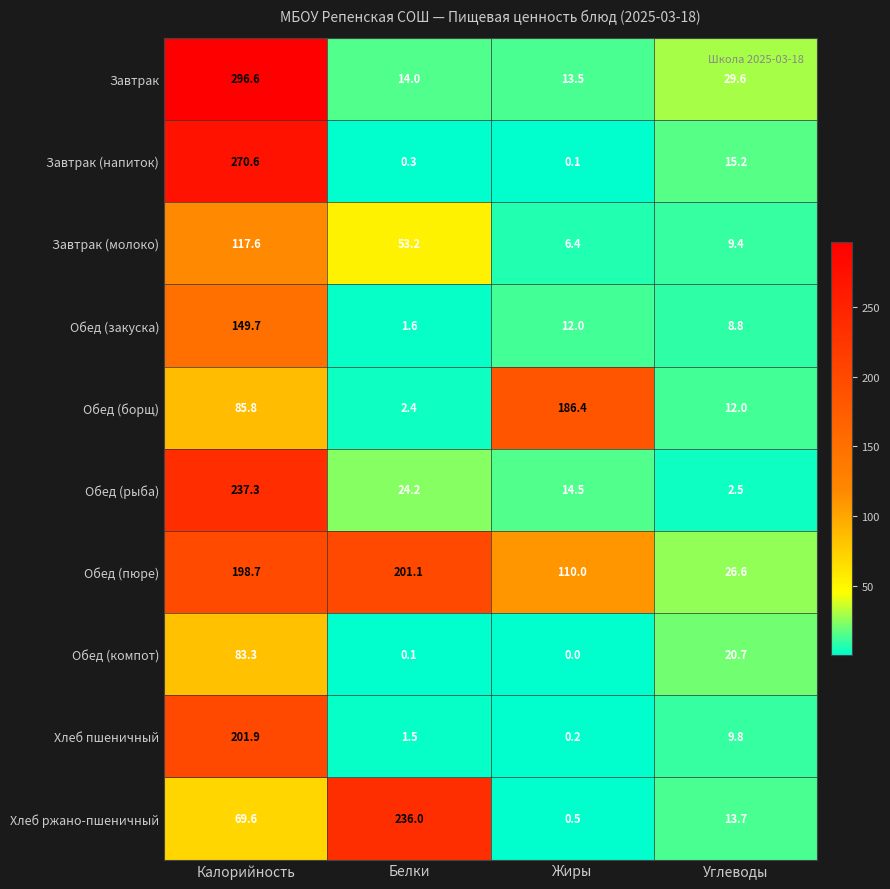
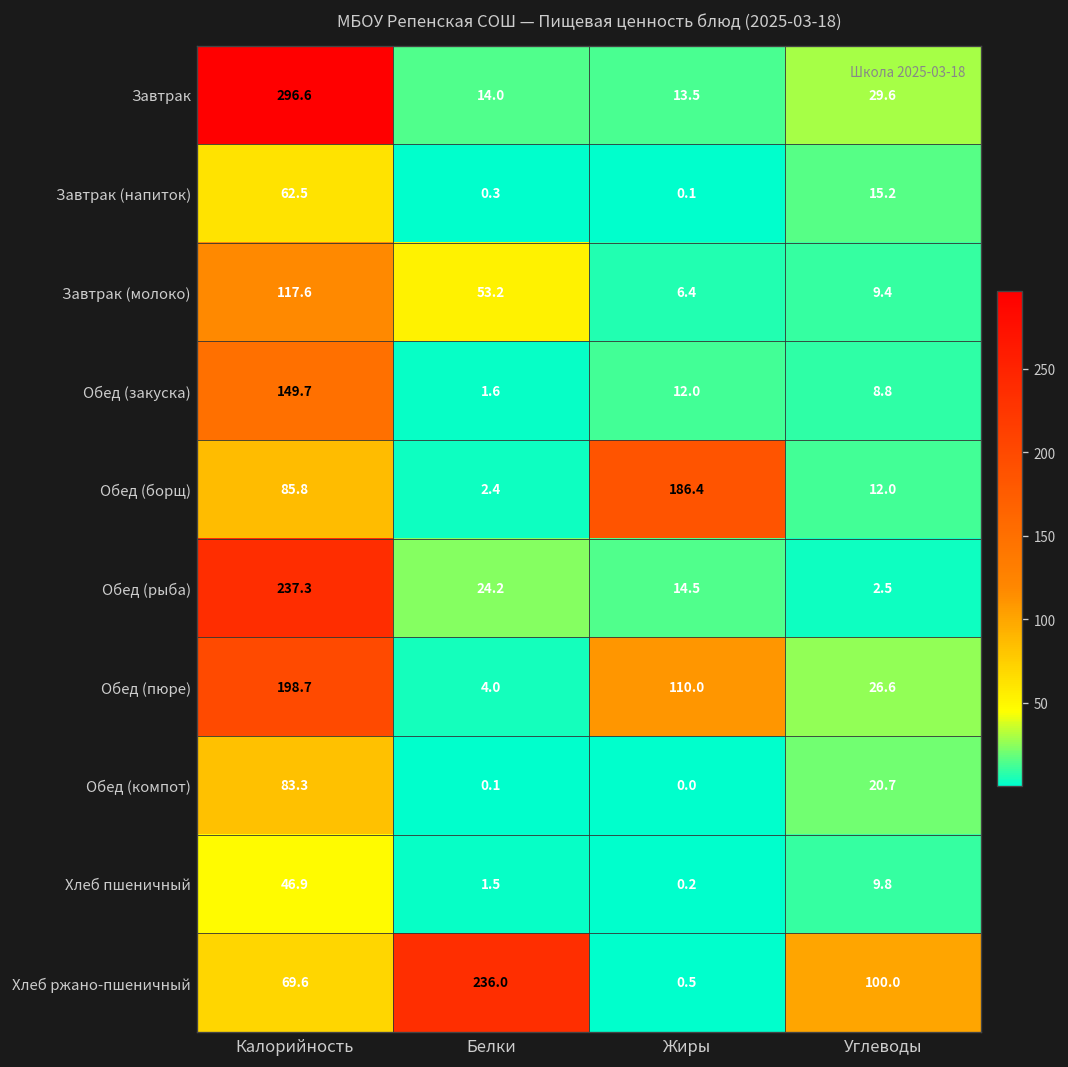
  {
    "Завтрак": {
      "Калорийность": 296.6,
      "Белки": 14.0,
      "Жиры": 13.5
    },
    "Завтрак (напиток)": {
-     "Калорийность": 270.6,
+     "Калорийность": 62.5,
      "Белки": 0.3,
      "Жиры": 0.1,
      "Углеводы": 15.2
    },
    "Завтрак (молоко)": {
      "Калорийность": 117.6,
      "Белки": 53.2,
      "Жиры": 6.4,
      "Углеводы": 9.4
    },
    "Обед (закуска)": {
      "Калорийность": 149.7,
      "Белки": 1.6,
      "Жиры": 12.0,
      "Углеводы": 8.8
    },
    "Обед (борщ)": {
      "Калорийность": 85.8,
      "Белки": 2.4,
      "Жиры": 186.4,
      "Углеводы": 12.0
    },
    "Обед (рыба)": {
      "Калорийность": 237.3,
      "Белки": 24.2,
      "Жиры": 14.5,
      "Углеводы": 2.5
    },
    "Обед (пюре)": {
      "Калорийность": 198.7,
-     "Белки": 201.1,
+     "Белки": 4.0,
      "Жиры": 110.0,
      "Углеводы": 26.6
    },
    "Обед (компот)": {
      "Калорийность": 83.3,
      "Белки": 0.1,
      "Жиры": 0.0,
      "Углеводы": 20.7
    },
    "Хлеб пшеничный": {
-     "Калорийность": 201.9,
+     "Калорийность": 46.9,
      "Белки": 1.5,
      "Жиры": 0.2,
      "Углеводы": 9.8
    },
    "Хлеб ржано-пшеничный": {
      "Калорийность": 69.6,
      "Белки": 236.0,
      "Жиры": 0.5,
-     "Углеводы": 13.7
+     "Углеводы": 100.0
    }
  }
